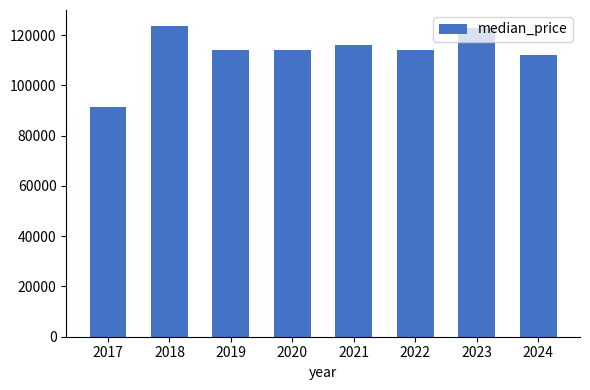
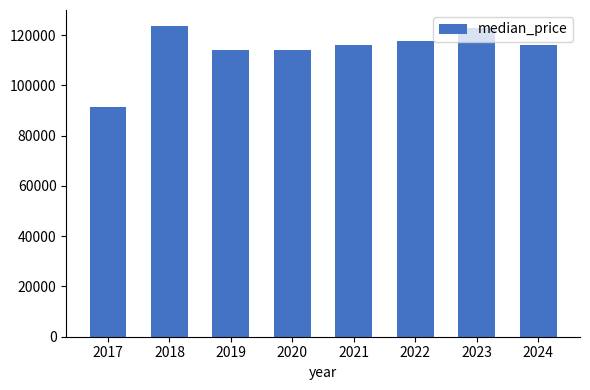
  {
    "2017": 91000,
    "2018": 124000,
    "2019": 114000,
    "2020": 114000,
    "2021": 116000,
-   "2022": 114000,
-   "2024": 112000
+   "2022": 118000,
+   "2024": 116000
  }
